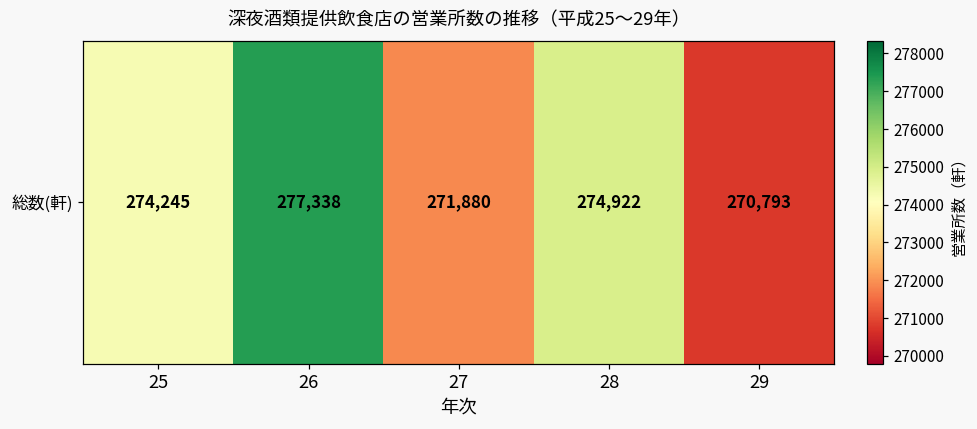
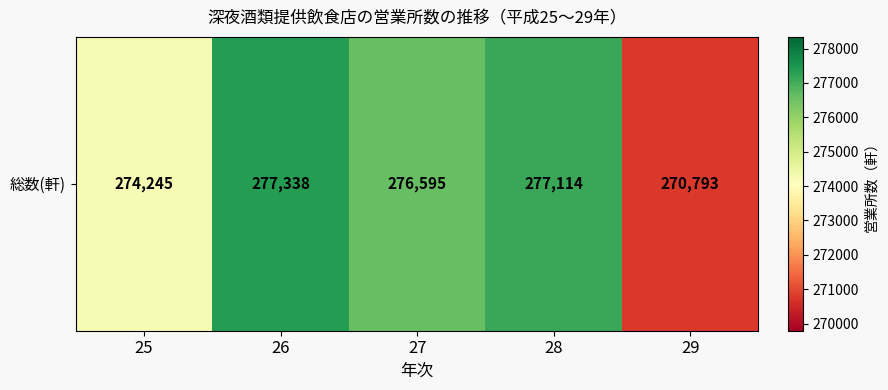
  {
    "総数(軒)": {
      "25": "274,245",
      "26": "277,338",
-     "27": "271,880",
-     "28": "274,922",
+     "27": "276,595",
+     "28": "277,114",
      "29": "270,793"
    }
  }
